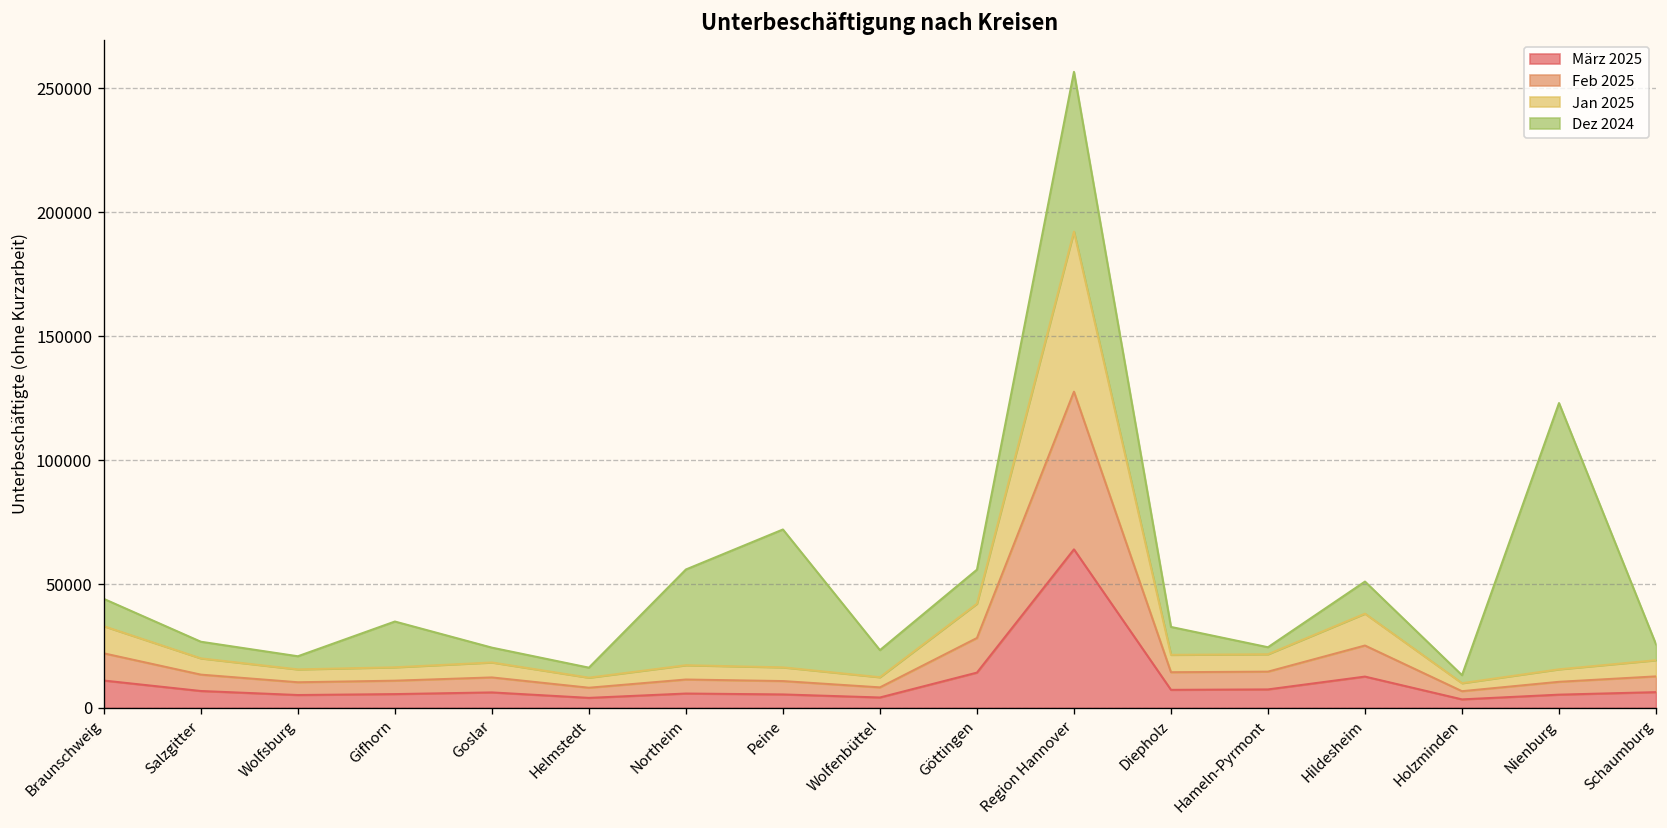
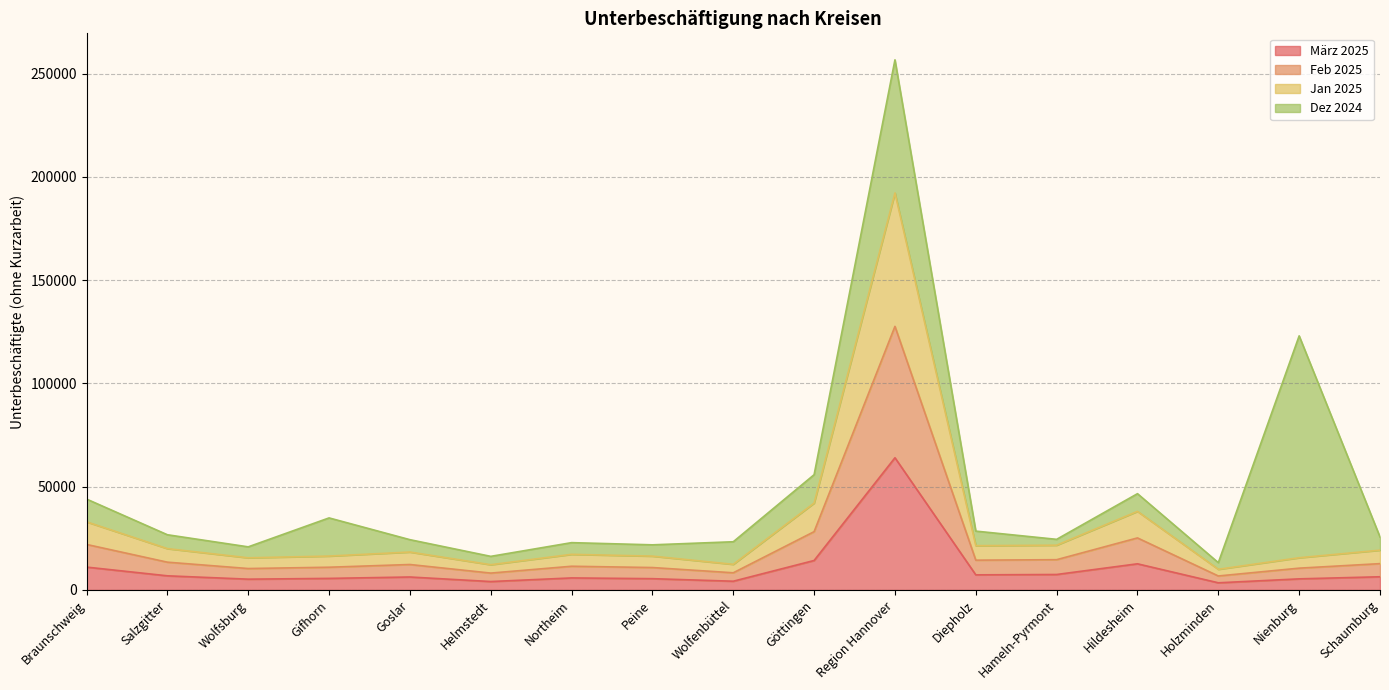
  {
    "Dez 2024": {
      "Braunschweig": 11000,
      "Salzgitter": 7000,
      "Wolfsburg": 5000,
      "Gifhorn": 18000,
      "Goslar": 6000,
      "Helmstedt": 4000,
-     "Northeim": 39000,
-     "Peine": 56000,
+     "Northeim": 6000,
+     "Peine": 5000,
      "Wolfenbüttel": 11000,
      "Göttingen": 14000,
      "Region Hannover": 64000,
-     "Diepholz": 11000,
+     "Diepholz": 7000,
      "Hameln-Pyrmont": 3000,
-     "Hildesheim": 13000,
+     "Hildesheim": 9000,
      "Holzminden": 3000,
      "Nienburg": 107000,
      "Schaumburg": 6000
    }
  }
